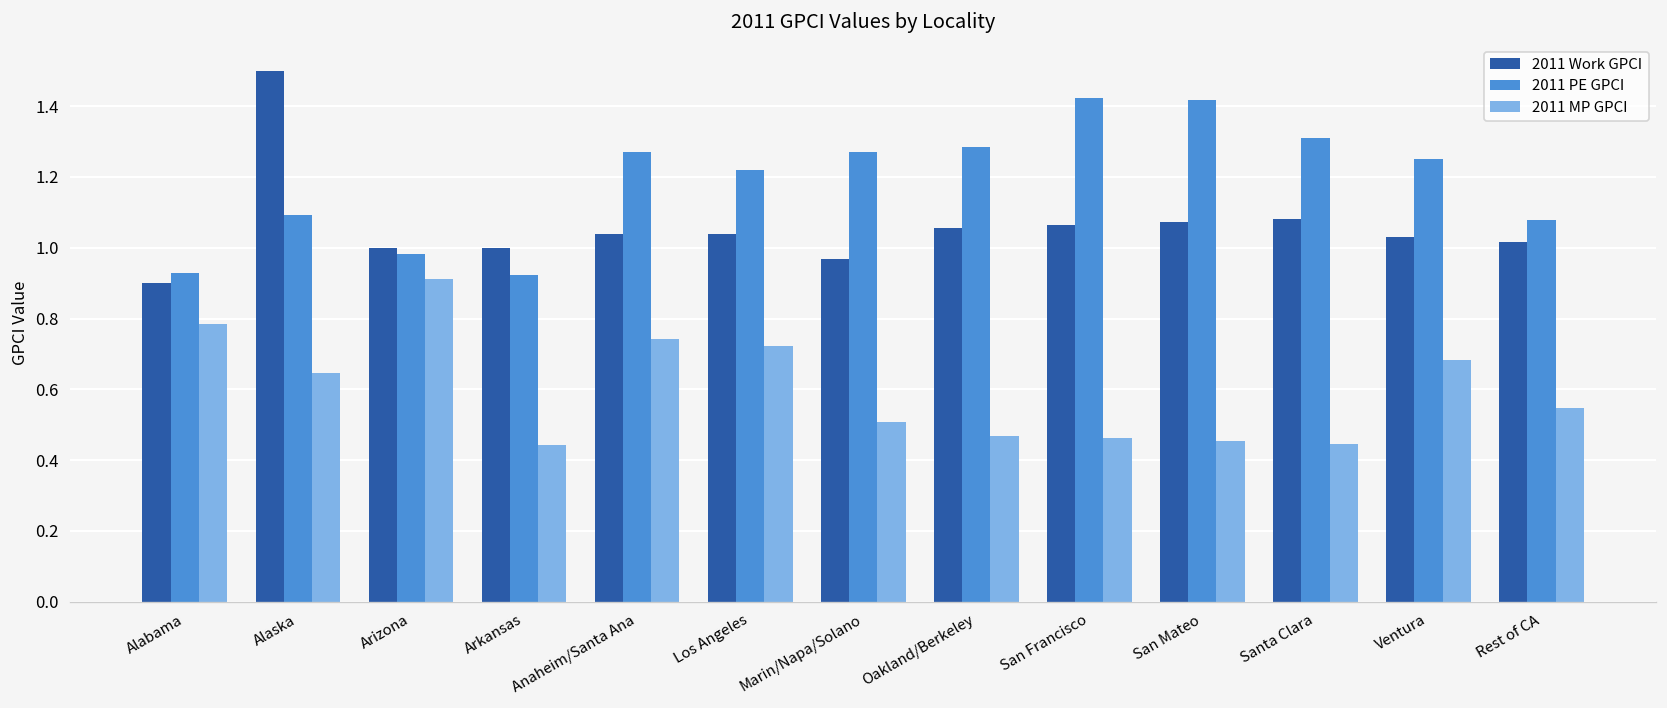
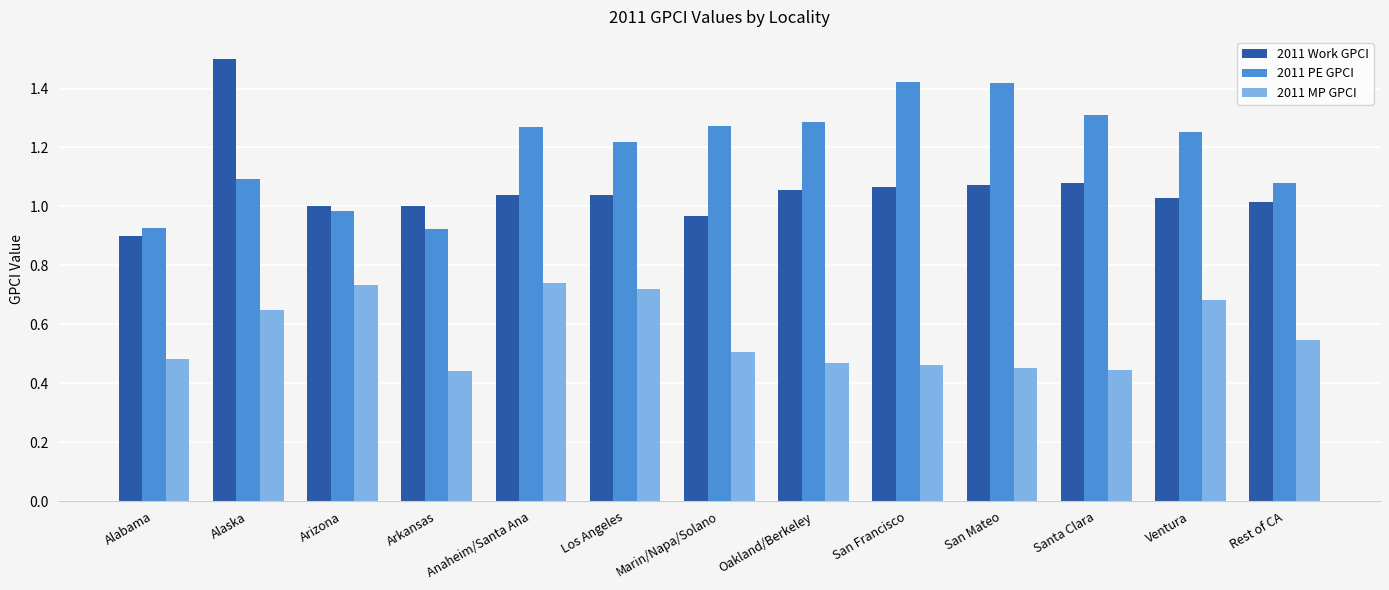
  {
    "2011 Work GPCI": {
      "Alabama": 0.90,
      "Alaska": 1.50,
      "Arizona": 1.00,
      "Arkansas": 1.00,
      "Anaheim/Santa Ana": 1.04,
      "Los Angeles": 1.04,
      "Marin/Napa/Solano": 0.97,
      "Oakland/Berkeley": 1.06,
      "San Francisco": 1.07,
      "San Mateo": 1.07,
      "Santa Clara": 1.08,
      "Ventura": 1.03,
      "Rest of CA": 1.02
    },
    "2011 PE GPCI": {
      "Alabama": 0.93,
      "Alaska": 1.09,
      "Arizona": 0.98,
      "Arkansas": 0.92,
      "Anaheim/Santa Ana": 1.27,
      "Los Angeles": 1.22,
      "Marin/Napa/Solano": 1.27,
      "Oakland/Berkeley": 1.29,
      "San Francisco": 1.42,
      "San Mateo": 1.42,
      "Santa Clara": 1.31,
      "Ventura": 1.25,
      "Rest of CA": 1.08
    },
    "2011 MP GPCI": {
-     "Alabama": 0.79,
+     "Alabama": 0.48,
      "Alaska": 0.65,
-     "Arizona": 0.91,
+     "Arizona": 0.73,
      "Arkansas": 0.44,
      "Anaheim/Santa Ana": 0.74,
      "Los Angeles": 0.72,
      "Marin/Napa/Solano": 0.51,
      "Oakland/Berkeley": 0.47,
      "San Francisco": 0.46,
      "San Mateo": 0.45,
      "Santa Clara": 0.45,
      "Ventura": 0.68,
      "Rest of CA": 0.55
    }
  }
